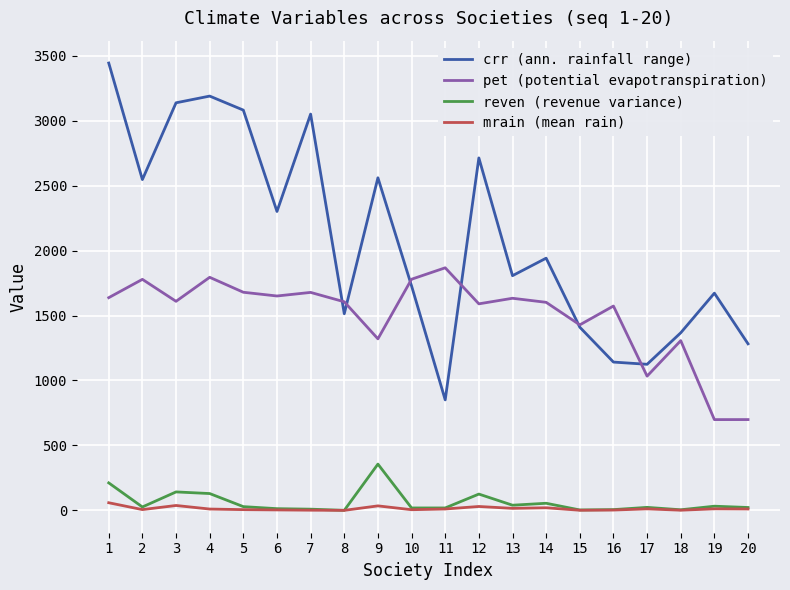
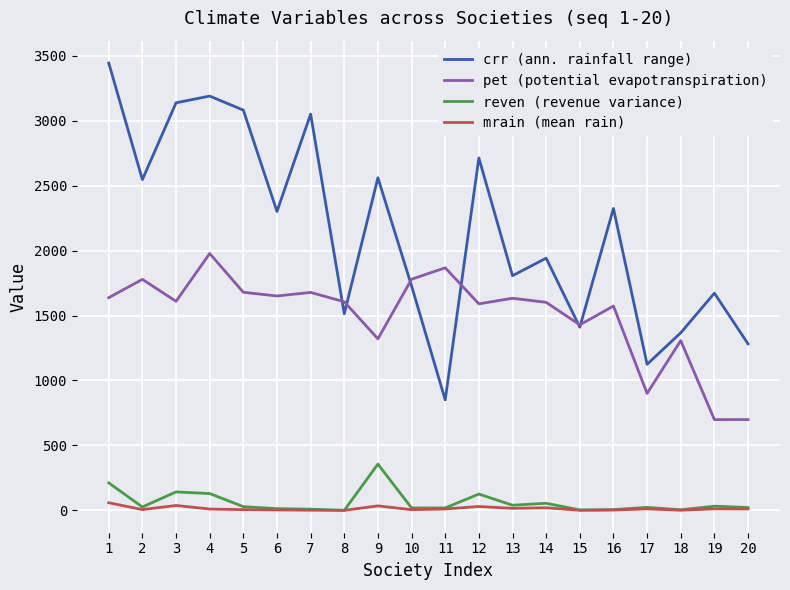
  {
    "crr (ann. rainfall range)": {
      "1": 3440,
      "2": 2550,
      "3": 3140,
      "4": 3190,
      "5": 3080,
      "6": 2300,
      "7": 3050,
      "8": 1510,
      "9": 2560,
      "10": 1730,
      "11": 850,
      "12": 2710,
      "13": 1810,
      "14": 1940,
-     "16": 1140,
+     "16": 2320,
      "17": 1120,
      "18": 1370,
      "19": 1670,
      "20": 1280
    },
    "pet (potential evapotranspiration)": {
      "1": 1640,
      "2": 1780,
      "3": 1610,
-     "4": 1790,
+     "4": 1980,
      "5": 1680,
      "6": 1650,
      "7": 1680,
      "8": 1610,
      "9": 1320,
      "10": 1780,
      "11": 1870,
      "12": 1590,
      "13": 1630,
      "14": 1600,
      "16": 1570,
-     "17": 1030,
+     "17": 900,
      "18": 1310,
      "19": 700,
      "20": 700
    },
    "reven (revenue variance)": {
      "1": 210,
      "2": 30,
      "3": 140,
      "4": 130,
      "5": 30,
      "9": 360,
      "12": 130,
      "13": 40,
      "14": 50,
      "19": 30
    },
    "mrain (mean rain)": {
      "1": 60,
      "2": 10,
      "3": 40,
      "4": 10,
      "5": 10,
      "9": 30,
      "12": 30,
      "13": 20,
      "14": 20,
      "19": 10
    }
  }
